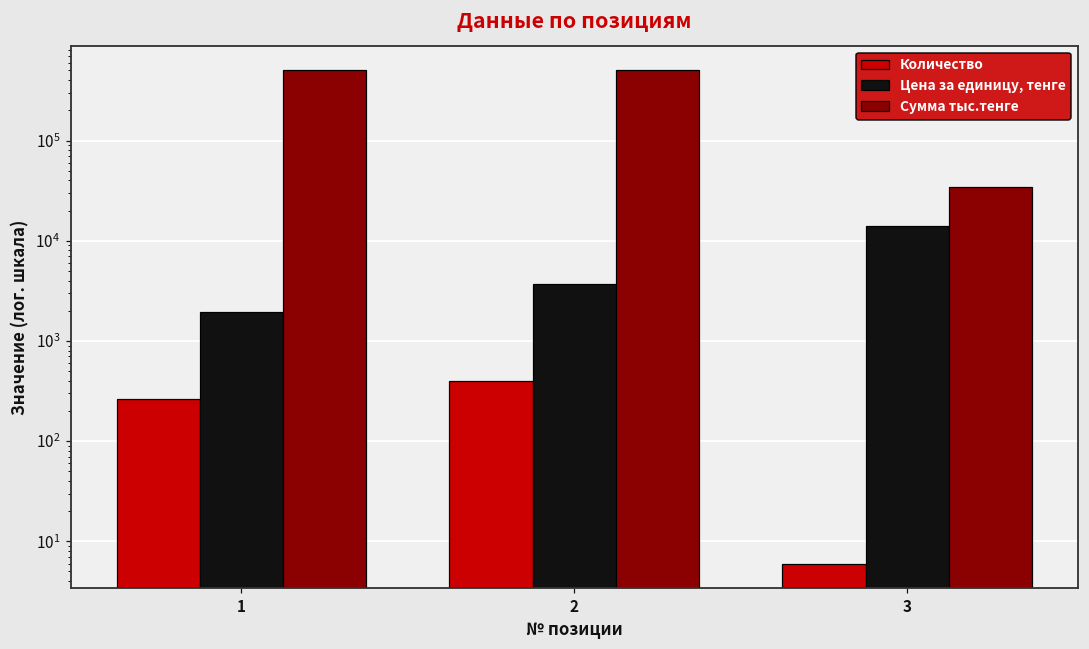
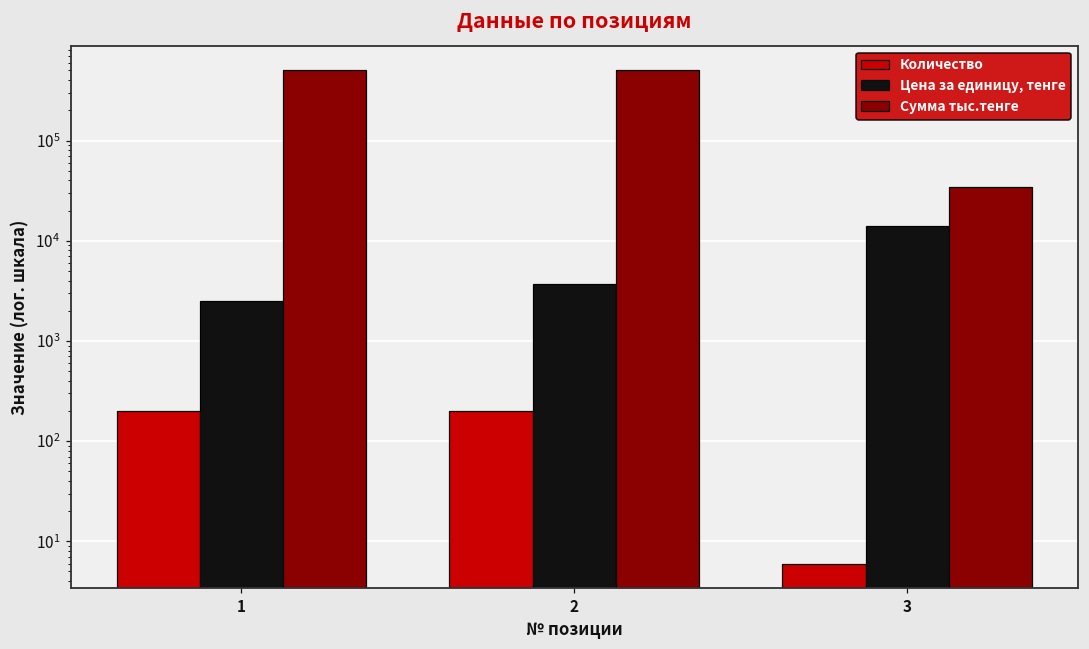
  {
    "Количество": {
-     "1": 270,
-     "2": 400,
+     "1": 200,
+     "2": 200,
      "3": 6
    },
    "Цена за единицу, тенге": {
-     "1": 1900,
+     "1": 2500,
      "2": 3700,
      "3": 14000
    },
    "Сумма тыс.тенге": {
      "1": 500000,
      "2": 500000,
      "3": 34000
    }
  }
